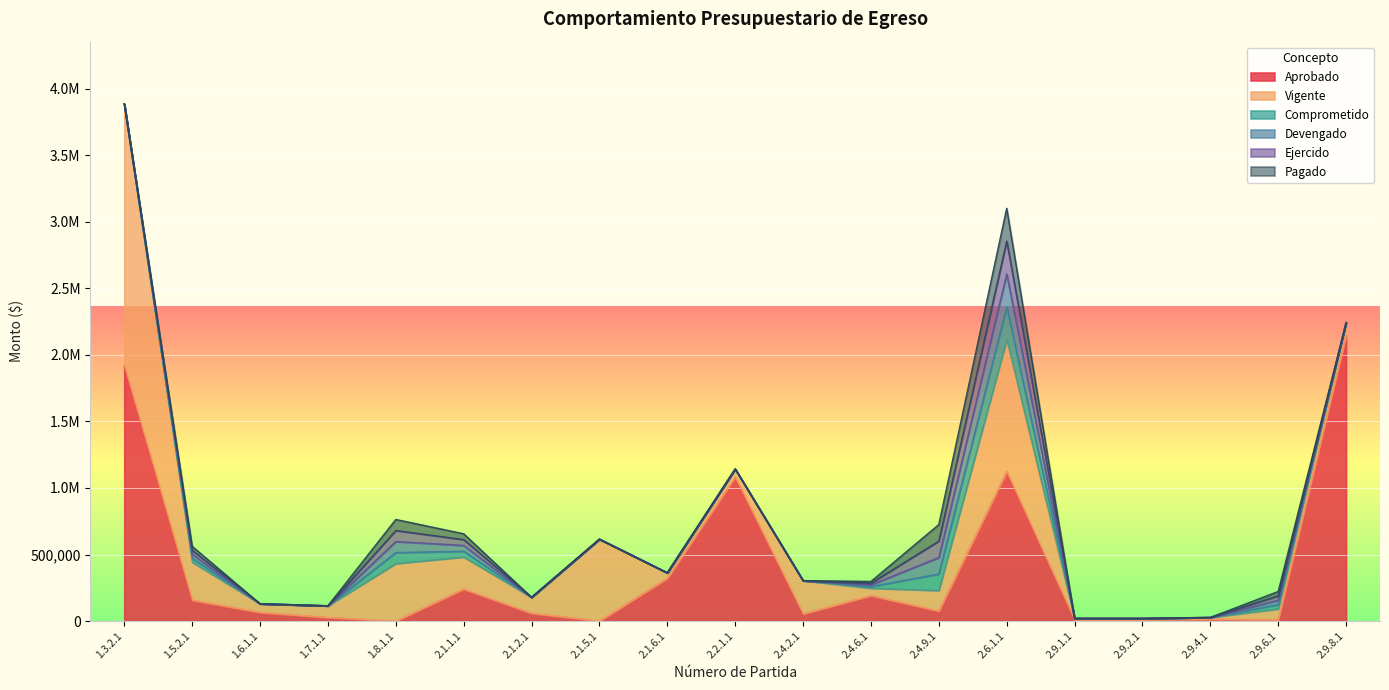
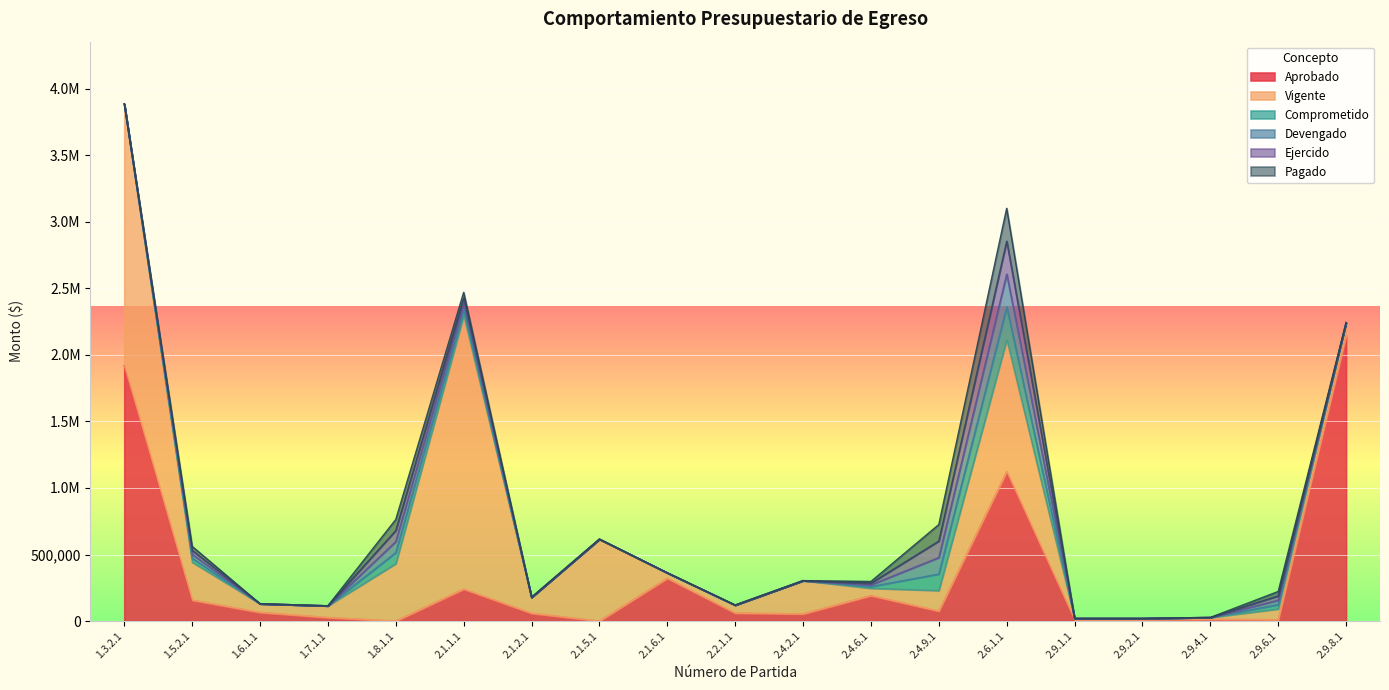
  {
    "Aprobado": {
      "1.3.2.1": "1,920,000",
      "1.5.2.1": "160,000",
      "1.6.1.1": "70,000",
      "1.7.1.1": "30,000",
      "1.8.1.1": "0",
      "2.1.1.1": "240,000",
      "2.1.2.1": "60,000",
      "2.1.5.1": "0",
      "2.1.6.1": "320,000",
-     "2.2.1.1": "1,080,000",
+     "2.2.1.1": "60,000",
      "2.4.2.1": "50,000",
      "2.4.6.1": "190,000",
      "2.4.9.1": "80,000",
      "2.6.1.1": "1,120,000",
      "2.9.6.1": "10,000",
      "2.9.8.1": "2,150,000"
    },
    "Vigente": {
      "1.5.2.1": "280,000",
      "1.8.1.1": "430,000",
-     "2.1.1.1": "240,000",
+     "2.1.1.1": "2,060,000",
      "2.4.9.1": "150,000",
      "2.6.1.1": "990,000",
      "2.9.6.1": "80,000"
    }
  }
